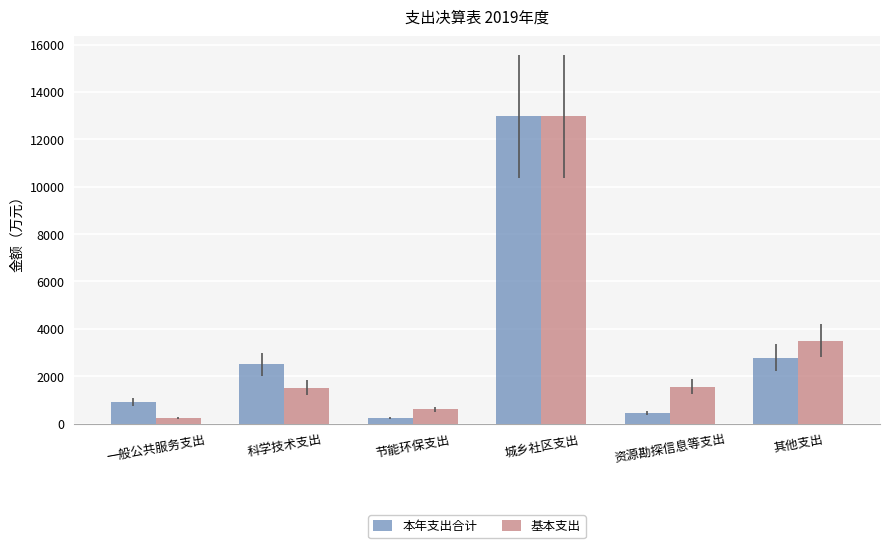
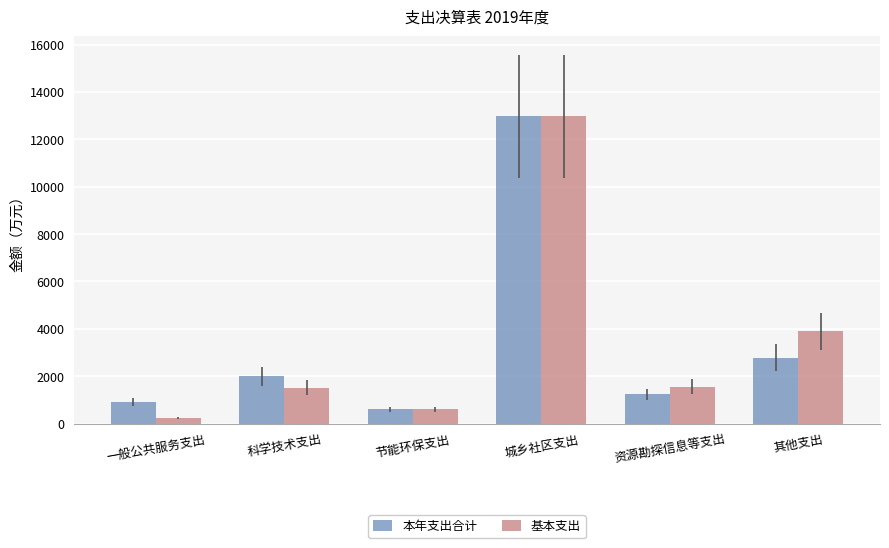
  {
    "本年支出合计": {
      "一般公共服务支出": 900,
-     "科学技术支出": 2500,
-     "节能环保支出": 200,
+     "科学技术支出": 2000,
+     "节能环保支出": 600,
      "城乡社区支出": 13000,
-     "资源勘探信息等支出": 400,
+     "资源勘探信息等支出": 1200,
      "其他支出": 2800
    },
    "基本支出": {
      "一般公共服务支出": 200,
      "科学技术支出": 1500,
      "节能环保支出": 600,
      "城乡社区支出": 13000,
      "资源勘探信息等支出": 1600,
-     "其他支出": 3500
+     "其他支出": 3900
    }
  }
